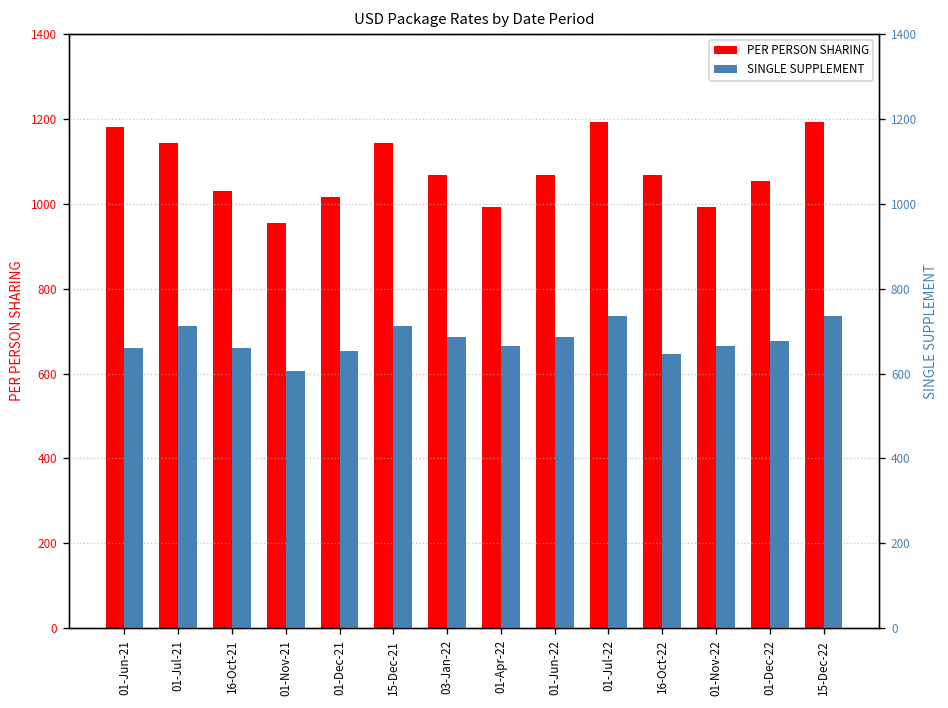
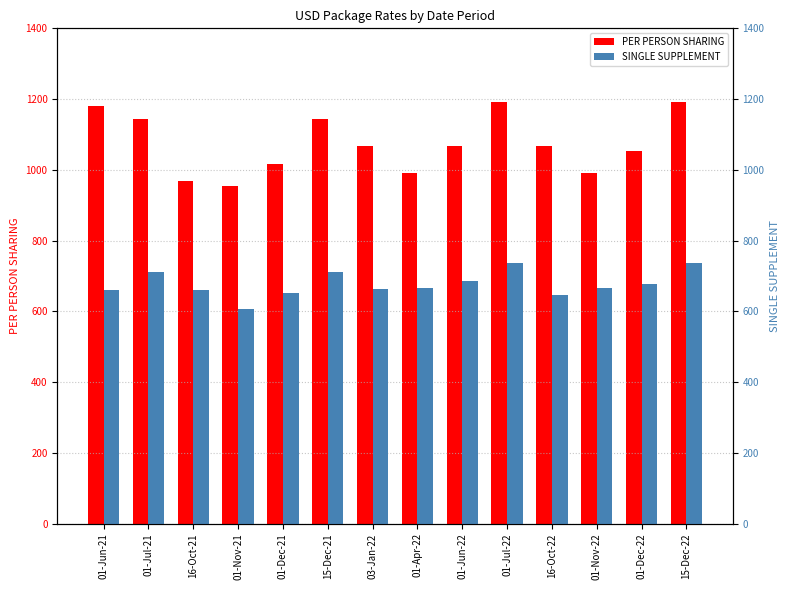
  {
    "PER PERSON SHARING": {
      "01-Jun-21": 1180,
      "01-Jul-21": 1140,
-     "16-Oct-21": 1030,
+     "16-Oct-21": 970,
      "01-Nov-21": 960,
      "01-Dec-21": 1020,
      "15-Dec-21": 1140,
      "03-Jan-22": 1070,
      "01-Apr-22": 990,
      "01-Jun-22": 1070,
      "01-Jul-22": 1190,
      "16-Oct-22": 1070,
      "01-Nov-22": 990,
      "01-Dec-22": 1050,
      "15-Dec-22": 1190
    },
    "SINGLE SUPPLEMENT": {
      "01-Jun-21": 660,
      "01-Jul-21": 710,
      "16-Oct-21": 660,
      "01-Nov-21": 610,
      "01-Dec-21": 650,
      "15-Dec-21": 710,
-     "03-Jan-22": 690,
+     "03-Jan-22": 660,
      "01-Apr-22": 670,
      "01-Jun-22": 690,
      "01-Jul-22": 740,
      "16-Oct-22": 650,
      "01-Nov-22": 670,
      "01-Dec-22": 680,
      "15-Dec-22": 740
    }
  }
